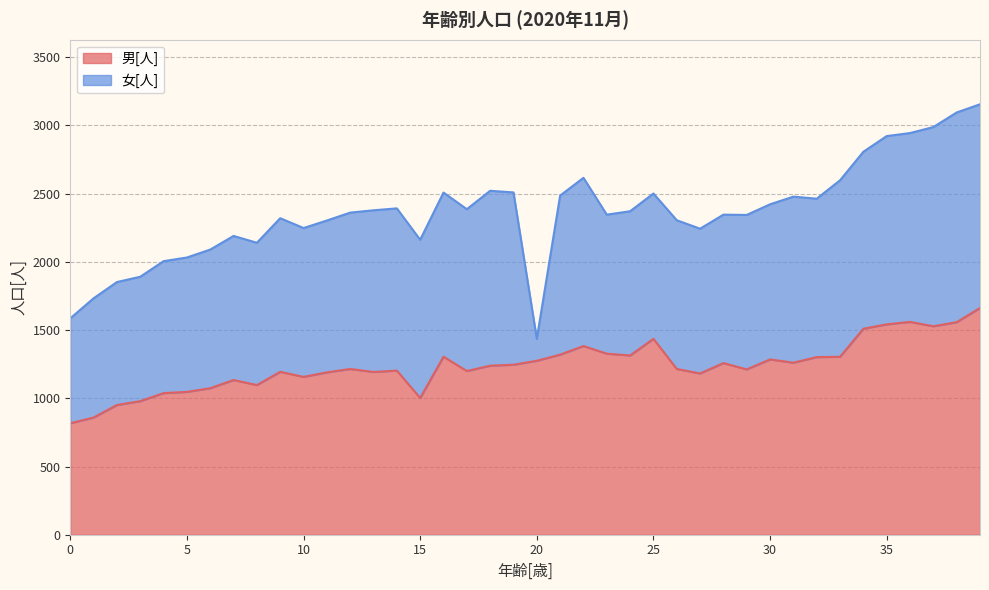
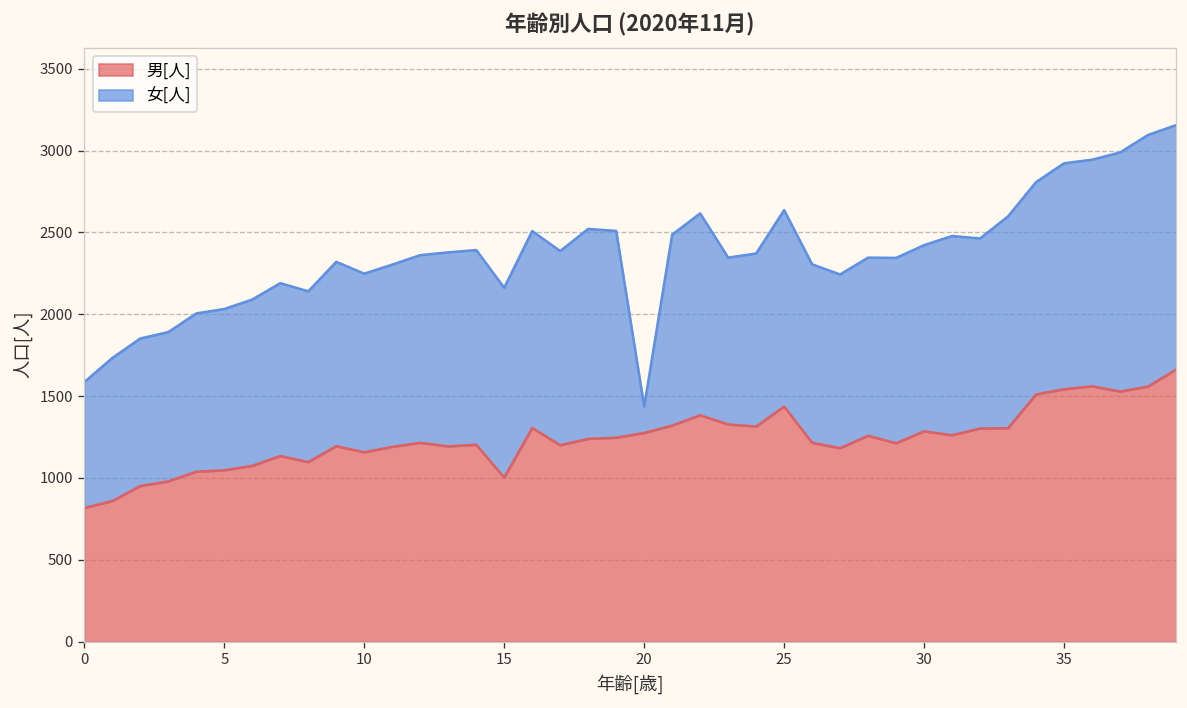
  {
    "男[人]": {
      "0": 820,
      "5": 1050,
      "10": 1160,
      "15": 1000,
      "20": 1280,
      "25": 1440,
      "30": 1290,
      "35": 1540
    },
    "女[人]": {
      "0": 770,
      "5": 990,
      "10": 1090,
      "15": 1160,
      "20": 160,
-     "25": 1070,
+     "25": 1200,
      "30": 1140,
      "35": 1380
    }
  }
